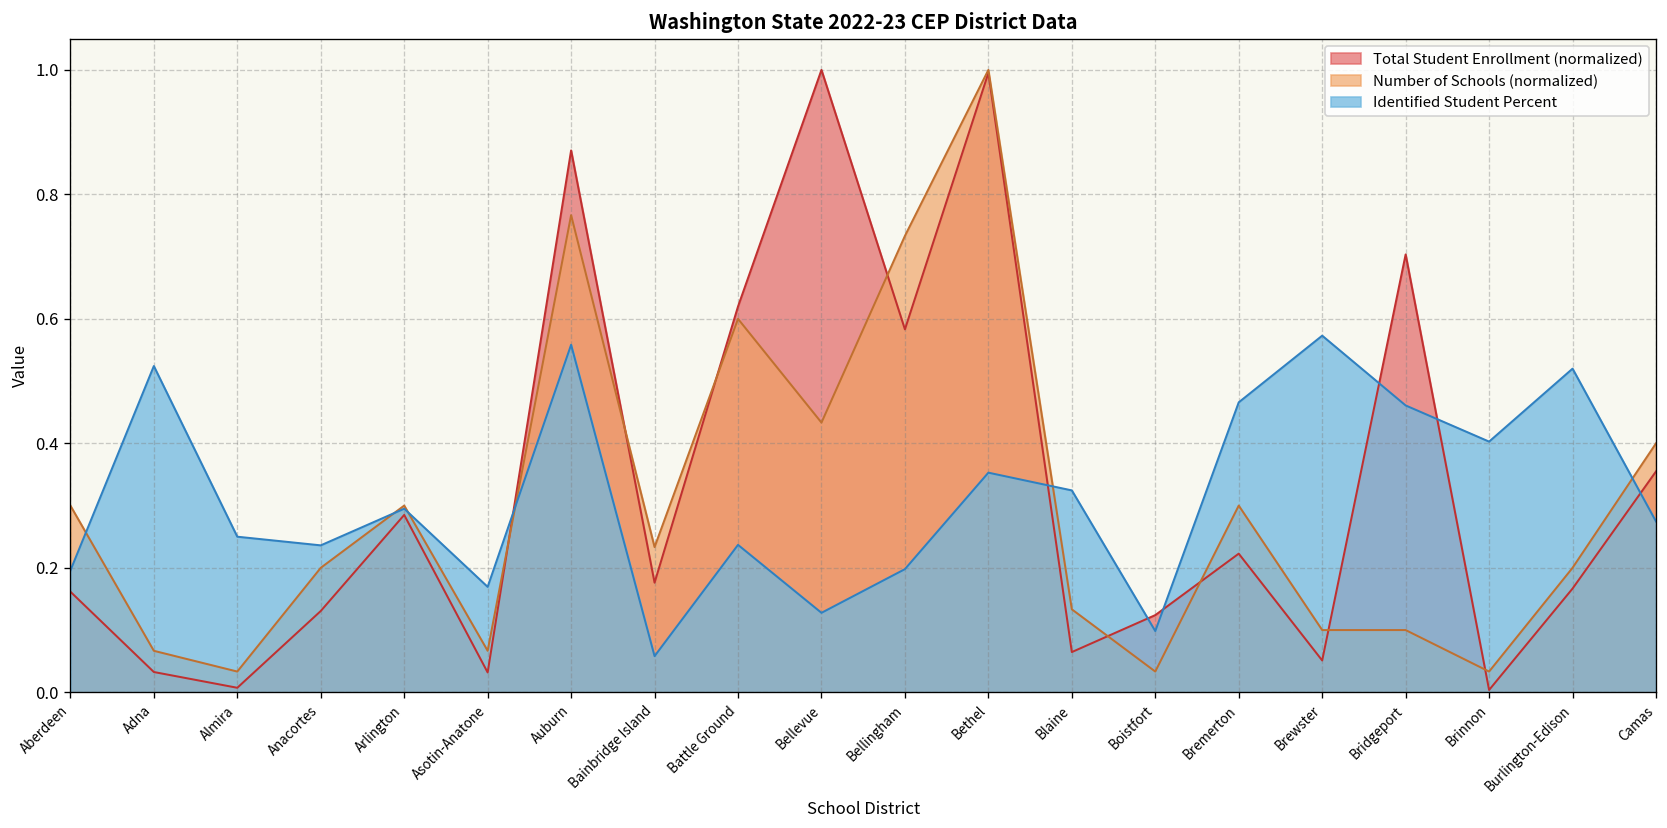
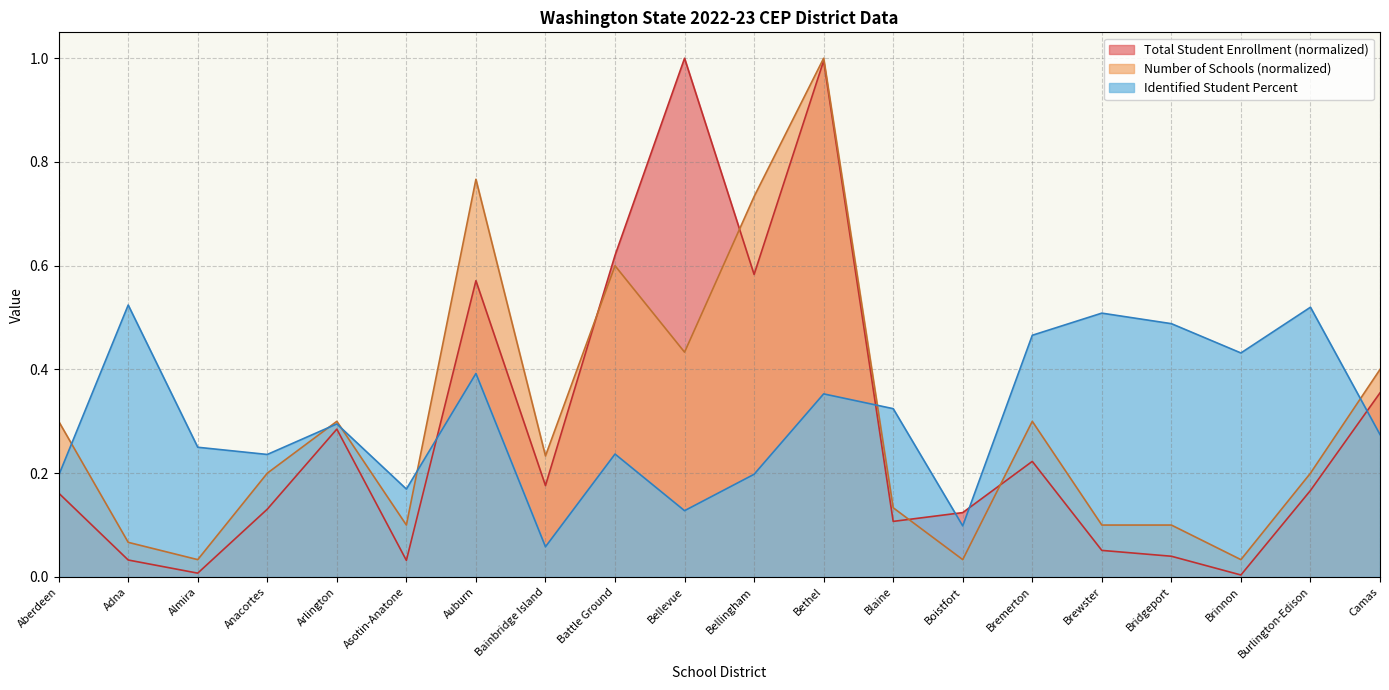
  {
    "Total Student Enrollment (normalized)": {
      "Aberdeen": 0.16,
      "Adna": 0.03,
      "Almira": 0.01,
      "Anacortes": 0.13,
      "Arlington": 0.28,
      "Asotin-Anatone": 0.03,
-     "Auburn": 0.87,
+     "Auburn": 0.57,
      "Bainbridge Island": 0.18,
      "Battle Ground": 0.62,
      "Bellevue": 1.00,
      "Bellingham": 0.58,
-     "Blaine": 0.06,
+     "Blaine": 0.11,
      "Boistfort": 0.12,
      "Bremerton": 0.22,
      "Brewster": 0.05,
-     "Bridgeport": 0.70,
+     "Bridgeport": 0.04,
      "Brinnon": 0.00,
      "Burlington-Edison": 0.17,
      "Camas": 0.35
    },
    "Number of Schools (normalized)": {
      "Aberdeen": 0.30,
      "Adna": 0.07,
      "Almira": 0.03,
      "Anacortes": 0.20,
      "Arlington": 0.30,
-     "Asotin-Anatone": 0.07,
+     "Asotin-Anatone": 0.10,
      "Auburn": 0.77,
      "Bainbridge Island": 0.23,
      "Battle Ground": 0.60,
      "Bellevue": 0.43,
      "Bellingham": 0.73,
      "Blaine": 0.13,
      "Boistfort": 0.03,
      "Bremerton": 0.30,
      "Brewster": 0.10,
      "Bridgeport": 0.10,
      "Brinnon": 0.03,
      "Burlington-Edison": 0.20,
      "Camas": 0.40
    },
    "Identified Student Percent": {
      "Aberdeen": 0.20,
      "Adna": 0.52,
      "Almira": 0.25,
      "Anacortes": 0.24,
      "Arlington": 0.30,
      "Asotin-Anatone": 0.17,
-     "Auburn": 0.56,
+     "Auburn": 0.39,
      "Bainbridge Island": 0.06,
      "Battle Ground": 0.24,
      "Bellevue": 0.13,
      "Bellingham": 0.20,
      "Bethel": 0.35,
      "Blaine": 0.32,
      "Boistfort": 0.10,
      "Bremerton": 0.47,
-     "Brewster": 0.57,
-     "Bridgeport": 0.46,
-     "Brinnon": 0.40,
+     "Brewster": 0.51,
+     "Bridgeport": 0.49,
+     "Brinnon": 0.43,
      "Burlington-Edison": 0.52,
      "Camas": 0.27
    }
  }
